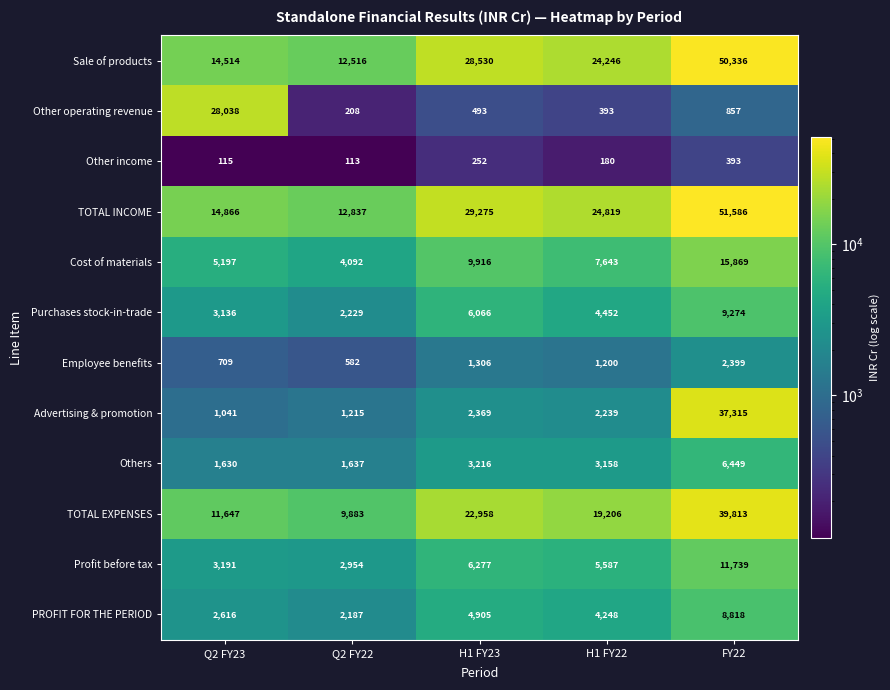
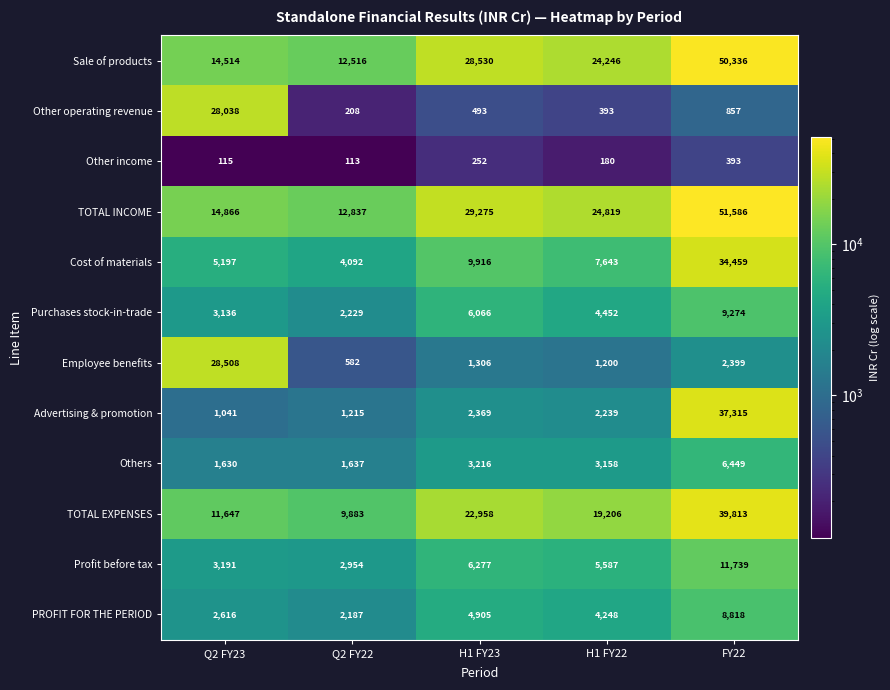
  {
    "Sale of products": {
      "Q2 FY23": "14,514",
      "Q2 FY22": "12,516",
      "H1 FY23": "28,530",
      "H1 FY22": "24,246",
      "FY22": "50,336"
    },
    "Other operating revenue": {
      "Q2 FY23": "28,038",
      "Q2 FY22": "208",
      "H1 FY23": "493",
      "H1 FY22": "393",
      "FY22": "857"
    },
    "Other income": {
      "Q2 FY23": "115",
      "Q2 FY22": "113",
      "H1 FY23": "252",
      "H1 FY22": "180",
      "FY22": "393"
    },
    "TOTAL INCOME": {
      "Q2 FY23": "14,866",
      "Q2 FY22": "12,837",
      "H1 FY23": "29,275",
      "H1 FY22": "24,819",
      "FY22": "51,586"
    },
    "Cost of materials": {
      "Q2 FY23": "5,197",
      "Q2 FY22": "4,092",
      "H1 FY23": "9,916",
      "H1 FY22": "7,643",
-     "FY22": "15,869"
+     "FY22": "34,459"
    },
    "Purchases stock-in-trade": {
      "Q2 FY23": "3,136",
      "Q2 FY22": "2,229",
      "H1 FY23": "6,066",
      "H1 FY22": "4,452",
      "FY22": "9,274"
    },
    "Employee benefits": {
-     "Q2 FY23": "709",
+     "Q2 FY23": "28,508",
      "Q2 FY22": "582",
      "H1 FY23": "1,306",
      "H1 FY22": "1,200",
      "FY22": "2,399"
    },
    "Advertising & promotion": {
      "Q2 FY23": "1,041",
      "Q2 FY22": "1,215",
      "H1 FY23": "2,369",
      "H1 FY22": "2,239",
      "FY22": "37,315"
    },
    "Others": {
      "Q2 FY23": "1,630",
      "Q2 FY22": "1,637",
      "H1 FY23": "3,216",
      "H1 FY22": "3,158",
      "FY22": "6,449"
    },
    "TOTAL EXPENSES": {
      "Q2 FY23": "11,647",
      "Q2 FY22": "9,883",
      "H1 FY23": "22,958",
      "H1 FY22": "19,206",
      "FY22": "39,813"
    },
    "Profit before tax": {
      "Q2 FY23": "3,191",
      "Q2 FY22": "2,954",
      "H1 FY23": "6,277",
      "H1 FY22": "5,587",
      "FY22": "11,739"
    },
    "PROFIT FOR THE PERIOD": {
      "Q2 FY23": "2,616",
      "Q2 FY22": "2,187",
      "H1 FY23": "4,905",
      "H1 FY22": "4,248",
      "FY22": "8,818"
    }
  }
